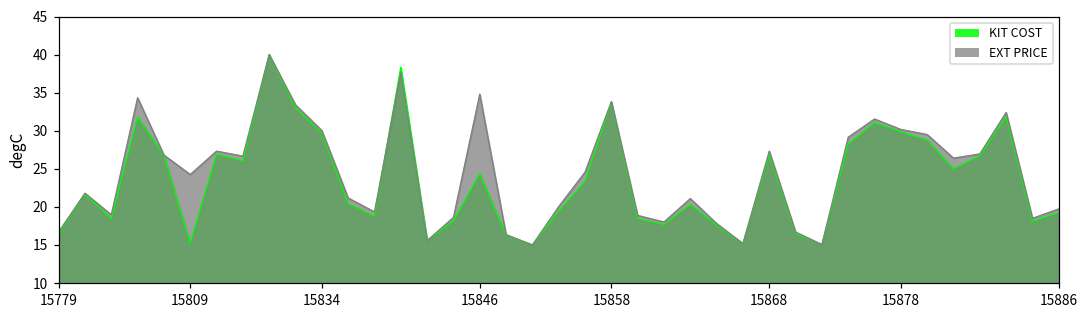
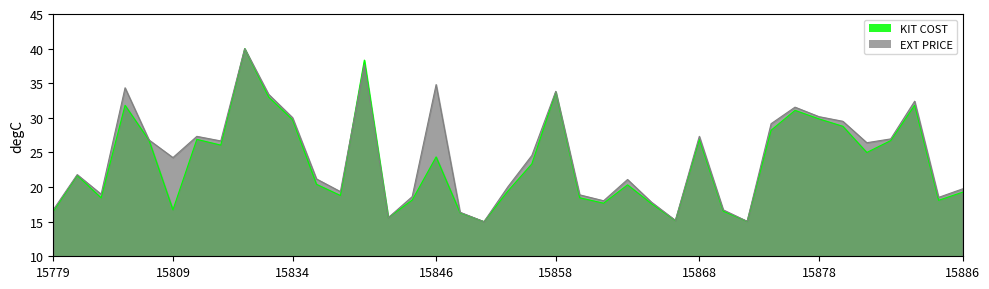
  {
    "KIT COST": {
-     "15809": 15,
+     "15809": 17,
      "15846": 24,
      "15868": 27,
      "15886": 19
    },
    "EXT PRICE": {
      "15809": 24,
      "15846": 35,
      "15868": 27,
      "15886": 20
    }
  }
